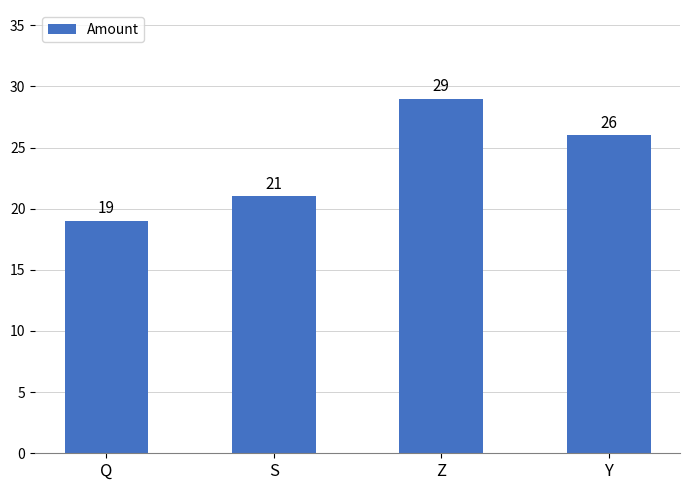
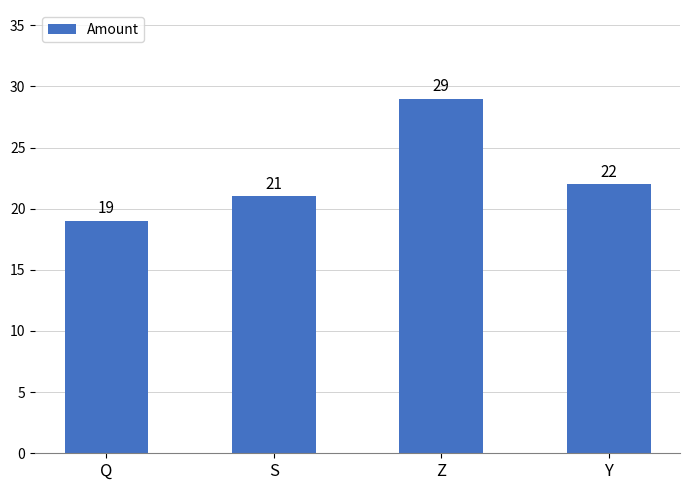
  {
    "Q": 19,
    "S": 21,
    "Z": 29,
-   "Y": 26
+   "Y": 22
  }
